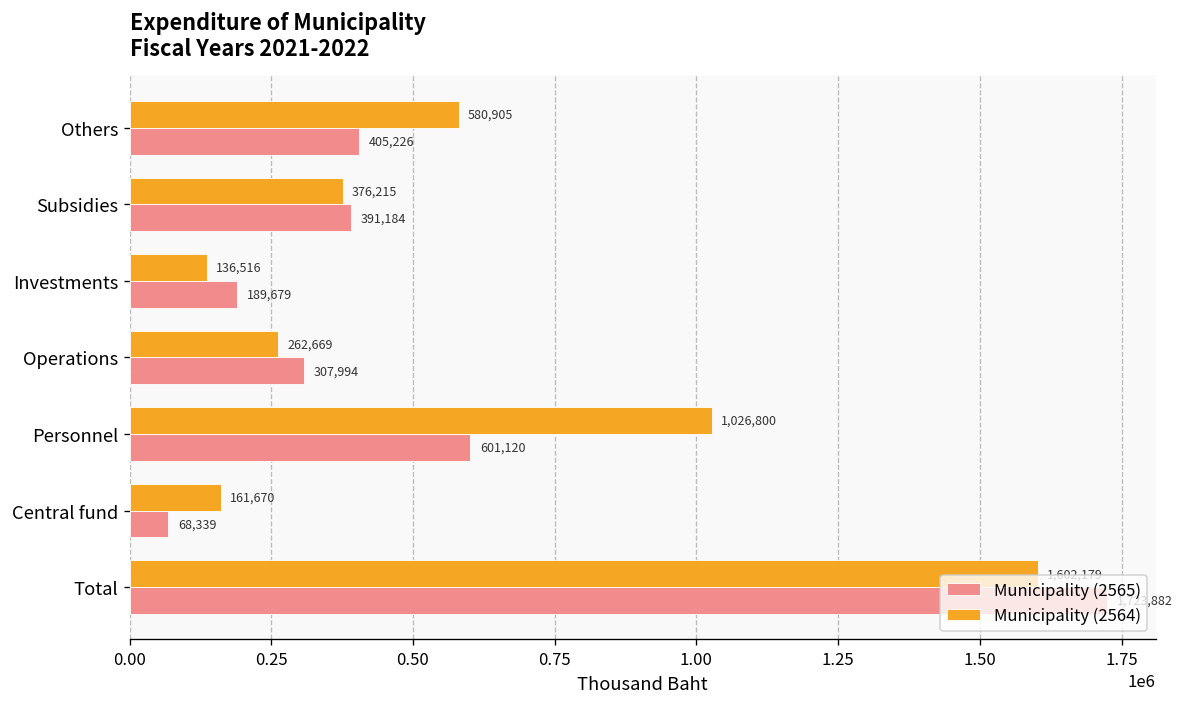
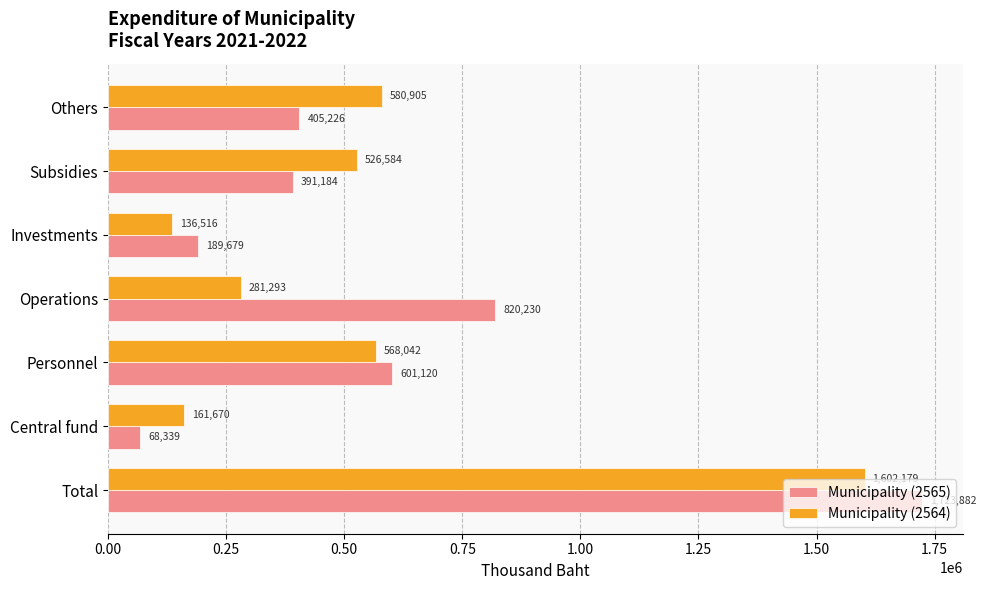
  {
    "Municipality (2565)": {
      "Others": "405,226",
      "Subsidies": "391,184",
      "Investments": "189,679",
-     "Operations": "307,994",
+     "Operations": "820,230",
      "Personnel": "601,120",
      "Central fund": "68,339"
    },
    "Municipality (2564)": {
      "Others": "580,905",
-     "Subsidies": "376,215",
+     "Subsidies": "526,584",
      "Investments": "136,516",
-     "Operations": "262,669",
-     "Personnel": "1,026,800",
+     "Operations": "281,293",
+     "Personnel": "568,042",
      "Central fund": "161,670"
    }
  }
